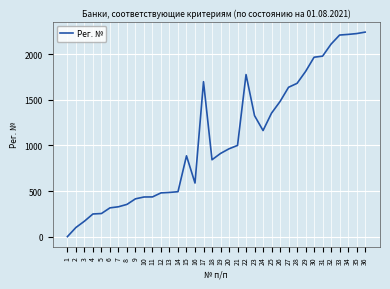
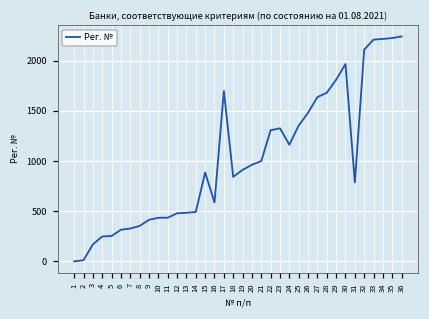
  {
    "1": 0,
-   "2": 100,
+   "2": 0,
    "3": 200,
    "4": 200,
    "5": 300,
    "6": 300,
    "7": 300,
    "8": 400,
    "9": 400,
    "10": 400,
    "11": 400,
    "12": 500,
    "13": 500,
    "14": 500,
    "15": 900,
    "16": 600,
    "17": 1700,
    "18": 800,
    "19": 900,
    "20": 1000,
    "21": 1000,
-   "22": 1800,
+   "22": 1300,
    "23": 1300,
    "24": 1200,
    "25": 1400,
    "26": 1500,
    "27": 1600,
    "28": 1700,
    "29": 1800,
    "30": 2000,
-   "31": 2000,
+   "31": 800,
    "32": 2100,
    "33": 2200,
    "34": 2200,
    "35": 2200,
    "36": 2200
  }
